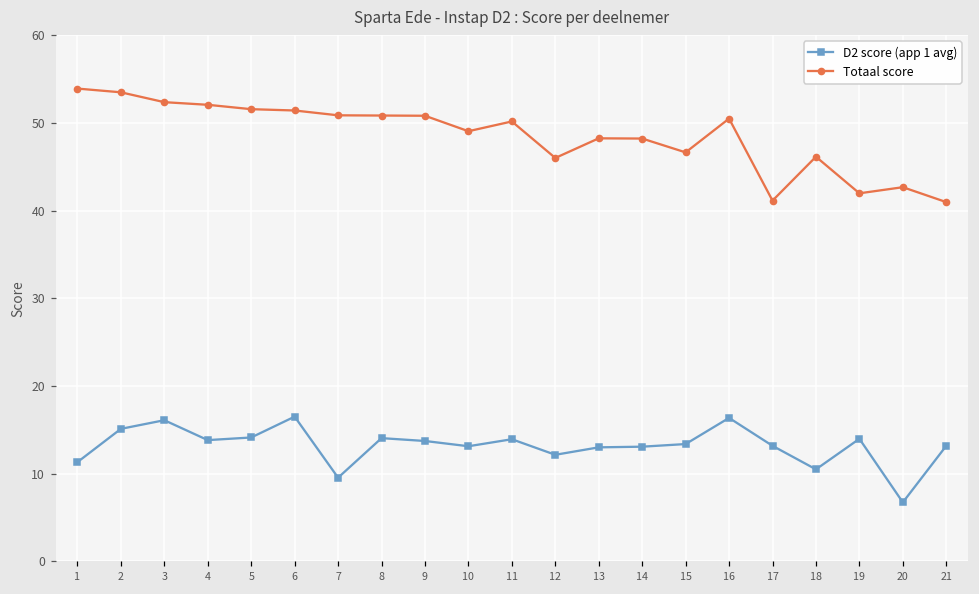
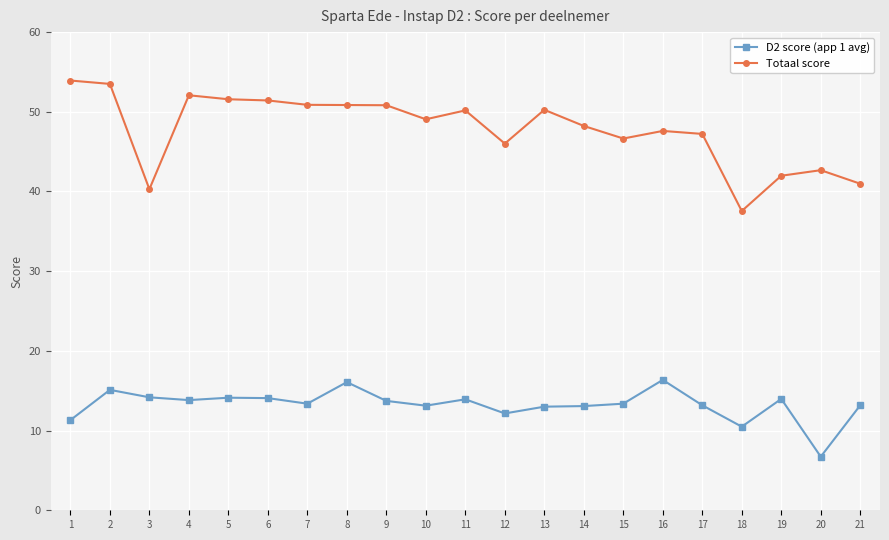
  {
    "D2 score (app 1 avg)": {
      "1": 11,
      "2": 15,
-     "3": 16,
+     "3": 14,
      "4": 14,
      "5": 14,
-     "6": 17,
-     "7": 10,
-     "8": 14,
+     "6": 14,
+     "7": 13,
+     "8": 16,
      "9": 14,
      "10": 13,
      "11": 14,
      "12": 12,
      "13": 13,
      "14": 13,
      "15": 13,
      "16": 16,
      "17": 13,
      "18": 10,
      "19": 14,
      "20": 7,
      "21": 13
    },
    "Totaal score": {
      "1": 54,
      "2": 54,
-     "3": 52,
+     "3": 40,
      "4": 52,
      "5": 52,
      "6": 51,
      "7": 51,
      "8": 51,
      "9": 51,
      "10": 49,
      "11": 50,
      "12": 46,
-     "13": 48,
+     "13": 50,
      "14": 48,
      "15": 47,
-     "16": 51,
-     "17": 41,
-     "18": 46,
+     "16": 48,
+     "17": 47,
+     "18": 38,
      "19": 42,
      "20": 43,
      "21": 41
    }
  }
